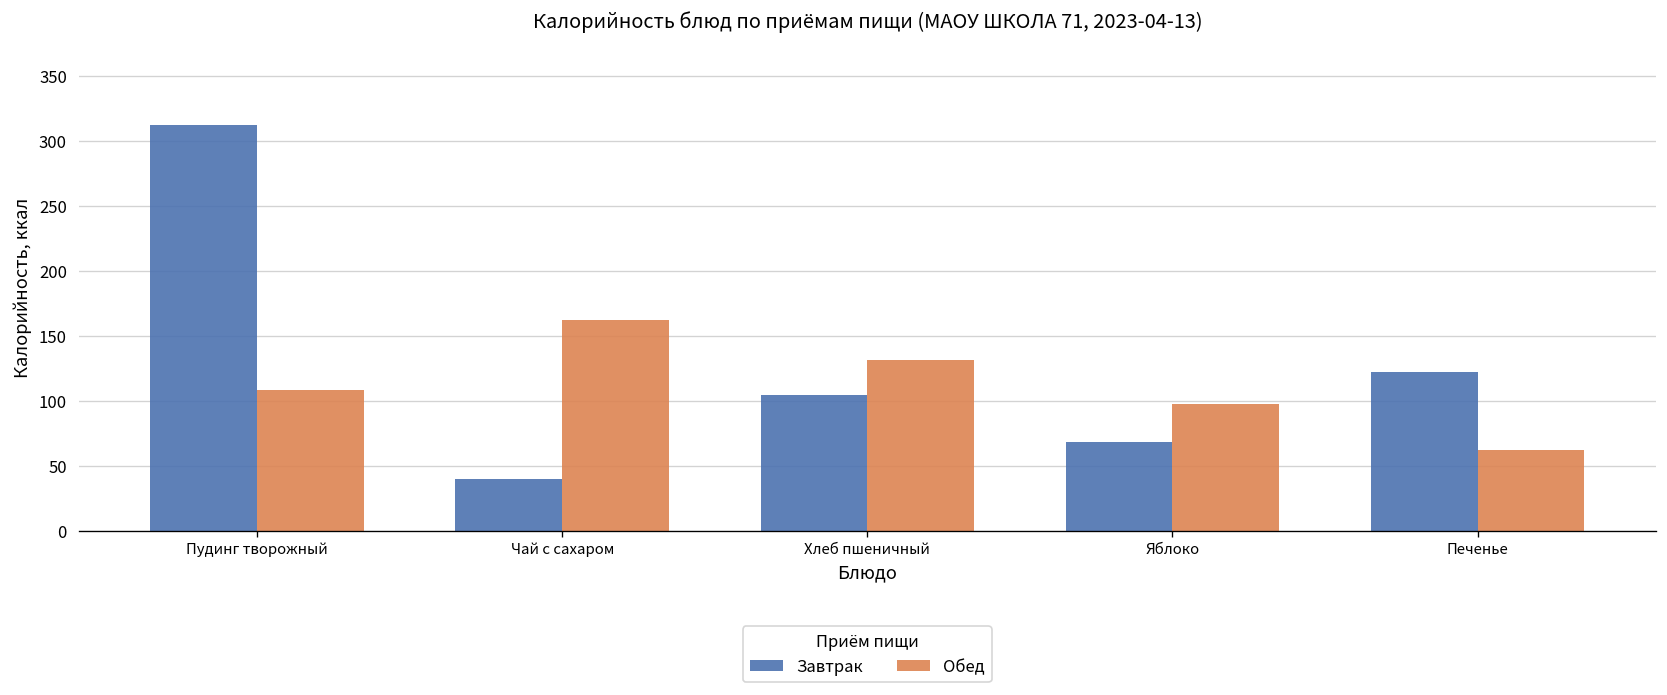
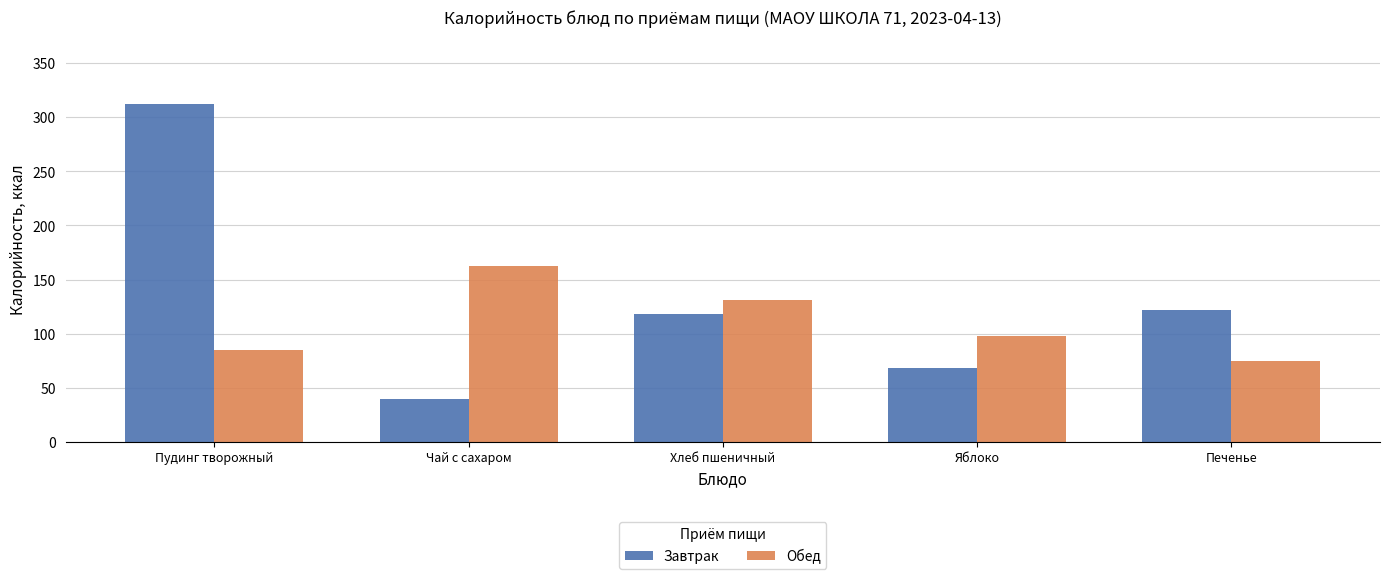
  {
    "Завтрак": {
      "Пудинг творожный": 312,
      "Чай с сахаром": 40,
-     "Хлеб пшеничный": 104,
+     "Хлеб пшеничный": 118,
      "Яблоко": 68,
      "Печенье": 122
    },
    "Обед": {
-     "Пудинг творожный": 108,
+     "Пудинг творожный": 85,
      "Чай с сахаром": 162,
      "Хлеб пшеничный": 131,
      "Яблоко": 98,
-     "Печенье": 62
+     "Печенье": 75
    }
  }
